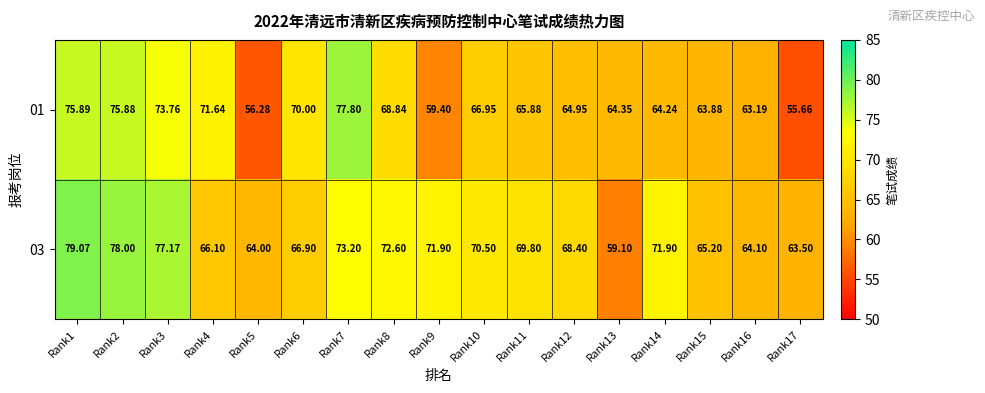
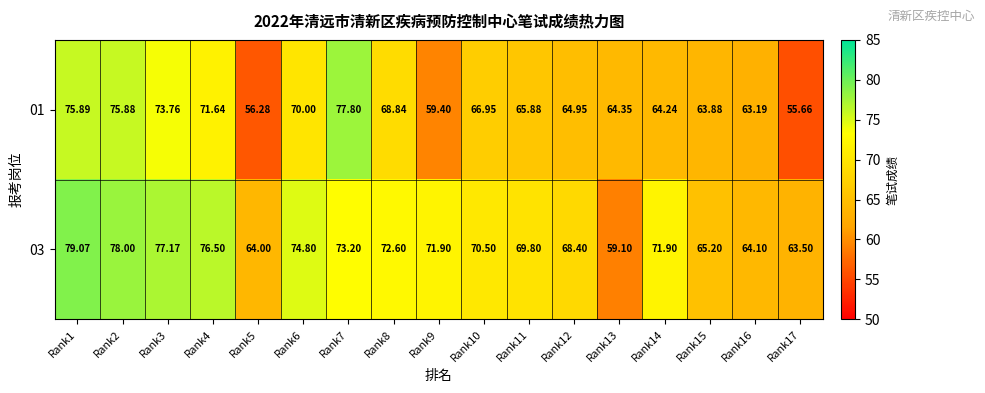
  {
    "01": {
      "Rank1": 75.89,
      "Rank2": 75.88,
      "Rank3": 73.76,
      "Rank4": 71.64,
      "Rank5": 56.28,
      "Rank6": 70.00,
      "Rank7": 77.80,
      "Rank8": 68.84,
      "Rank9": 59.40,
      "Rank10": 66.95,
      "Rank11": 65.88,
      "Rank12": 64.95,
      "Rank13": 64.35,
      "Rank14": 64.24,
      "Rank15": 63.88,
      "Rank16": 63.19,
      "Rank17": 55.66
    },
    "03": {
      "Rank1": 79.07,
      "Rank2": 78.00,
      "Rank3": 77.17,
-     "Rank4": 66.10,
+     "Rank4": 76.50,
      "Rank5": 64.00,
-     "Rank6": 66.90,
+     "Rank6": 74.80,
      "Rank7": 73.20,
      "Rank8": 72.60,
      "Rank9": 71.90,
      "Rank10": 70.50,
      "Rank11": 69.80,
      "Rank12": 68.40,
      "Rank13": 59.10,
      "Rank14": 71.90,
      "Rank15": 65.20,
      "Rank16": 64.10,
      "Rank17": 63.50
    }
  }
